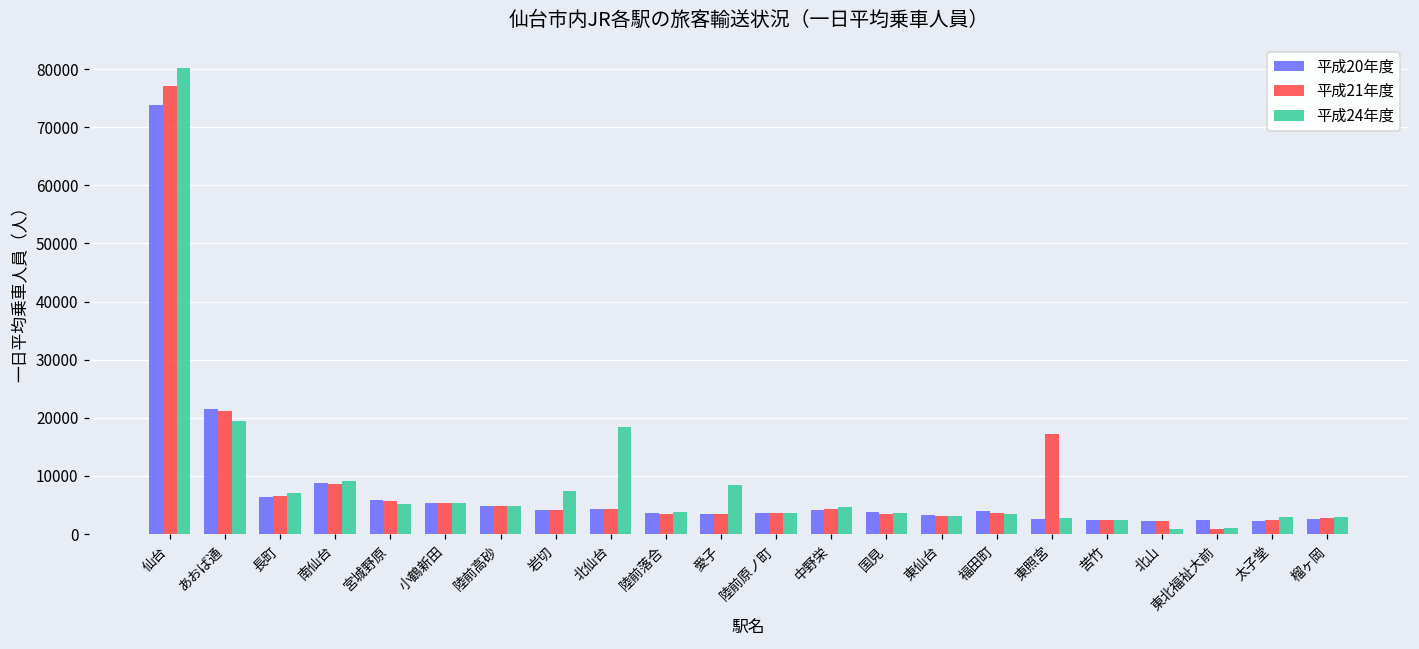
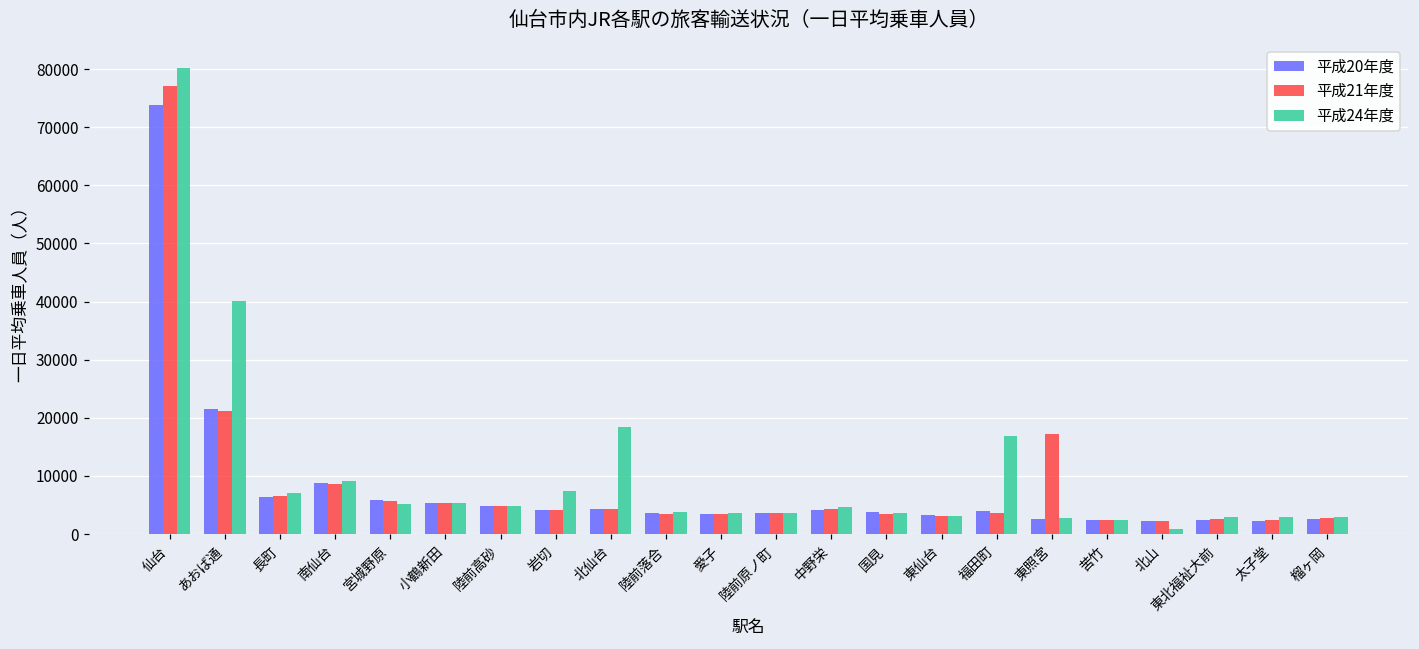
  {
    "平成20年度": {
      "仙台": 74000,
      "あおば通": 22000,
      "長町": 6000,
      "南仙台": 9000,
      "宮城野原": 6000,
      "小鶴新田": 5000,
      "陸前高砂": 5000,
      "岩切": 4000,
      "北仙台": 4000,
      "陸前落合": 4000,
      "愛子": 3000,
      "陸前原ノ町": 4000,
      "中野栄": 4000,
      "国見": 4000,
      "東仙台": 3000,
      "福田町": 4000,
      "東照宮": 3000,
      "苦竹": 2000,
      "北山": 2000,
      "東北福祉大前": 2000,
      "太子堂": 2000,
      "榴ヶ岡": 3000
    },
    "平成21年度": {
      "仙台": 77000,
      "あおば通": 21000,
      "長町": 7000,
      "南仙台": 9000,
      "宮城野原": 6000,
      "小鶴新田": 5000,
      "陸前高砂": 5000,
      "岩切": 4000,
      "北仙台": 4000,
      "陸前落合": 4000,
      "愛子": 3000,
      "陸前原ノ町": 4000,
      "中野栄": 4000,
      "国見": 4000,
      "東仙台": 3000,
      "福田町": 4000,
      "東照宮": 17000,
      "苦竹": 2000,
      "北山": 2000,
-     "東北福祉大前": 1000,
+     "東北福祉大前": 3000,
      "太子堂": 2000,
      "榴ヶ岡": 3000
    },
    "平成24年度": {
      "仙台": 80000,
-     "あおば通": 19000,
+     "あおば通": 40000,
      "長町": 7000,
      "南仙台": 9000,
      "宮城野原": 5000,
      "小鶴新田": 5000,
      "陸前高砂": 5000,
      "岩切": 7000,
      "北仙台": 18000,
      "陸前落合": 4000,
-     "愛子": 8000,
+     "愛子": 4000,
      "陸前原ノ町": 4000,
      "中野栄": 5000,
      "国見": 4000,
      "東仙台": 3000,
-     "福田町": 4000,
+     "福田町": 17000,
      "東照宮": 3000,
      "苦竹": 2000,
      "北山": 1000,
-     "東北福祉大前": 1000,
+     "東北福祉大前": 3000,
      "太子堂": 3000,
      "榴ヶ岡": 3000
    }
  }
